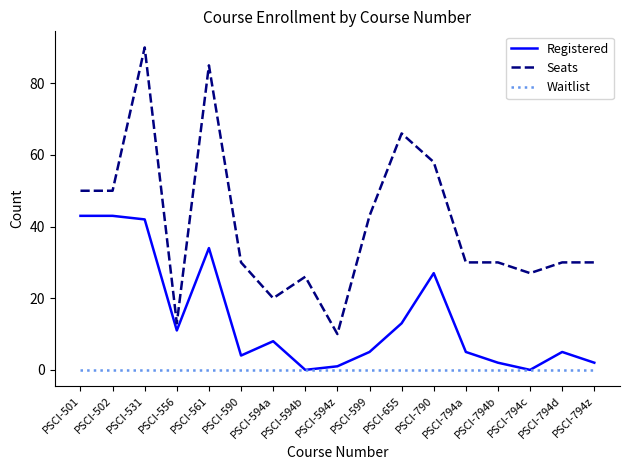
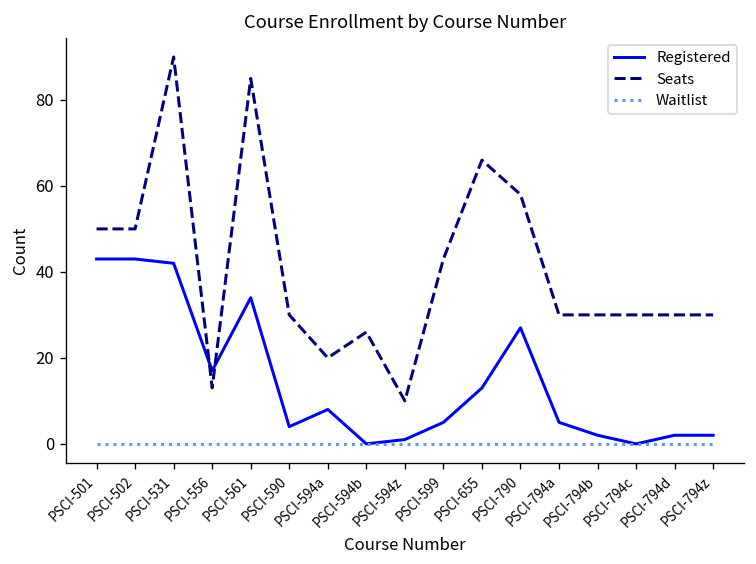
  {
    "Registered": {
      "PSCI-501": 43,
      "PSCI-502": 43,
      "PSCI-531": 42,
-     "PSCI-556": 11,
+     "PSCI-556": 17,
      "PSCI-561": 34,
      "PSCI-590": 4,
      "PSCI-594a": 8,
      "PSCI-594z": 1,
      "PSCI-599": 5,
      "PSCI-655": 13,
      "PSCI-790": 27,
      "PSCI-794a": 5,
      "PSCI-794b": 2,
-     "PSCI-794d": 5,
+     "PSCI-794d": 2,
      "PSCI-794z": 2
    },
    "Seats": {
      "PSCI-501": 50,
      "PSCI-502": 50,
      "PSCI-531": 90,
      "PSCI-556": 13,
      "PSCI-561": 85,
      "PSCI-590": 30,
      "PSCI-594a": 20,
      "PSCI-594b": 26,
      "PSCI-594z": 10,
      "PSCI-599": 43,
      "PSCI-655": 66,
      "PSCI-790": 58,
      "PSCI-794a": 30,
      "PSCI-794b": 30,
-     "PSCI-794c": 27,
+     "PSCI-794c": 30,
      "PSCI-794d": 30,
      "PSCI-794z": 30
    },
    "Waitlist": {
      "PSCI-501": 0,
      "PSCI-502": 0,
      "PSCI-531": 0,
      "PSCI-556": 0,
      "PSCI-561": 0,
      "PSCI-590": 0,
      "PSCI-594a": 0,
      "PSCI-594z": 0,
      "PSCI-599": 0,
      "PSCI-655": 0,
      "PSCI-790": 0,
      "PSCI-794a": 0,
      "PSCI-794b": 0,
      "PSCI-794d": 0,
      "PSCI-794z": 0
    }
  }
